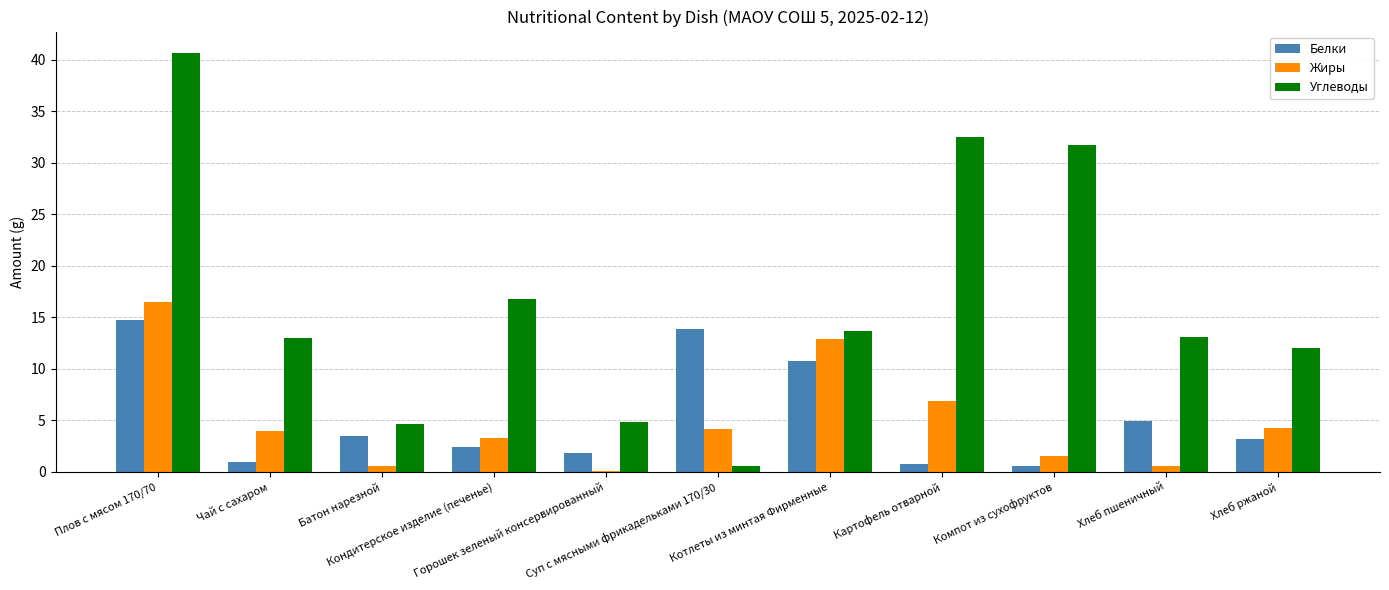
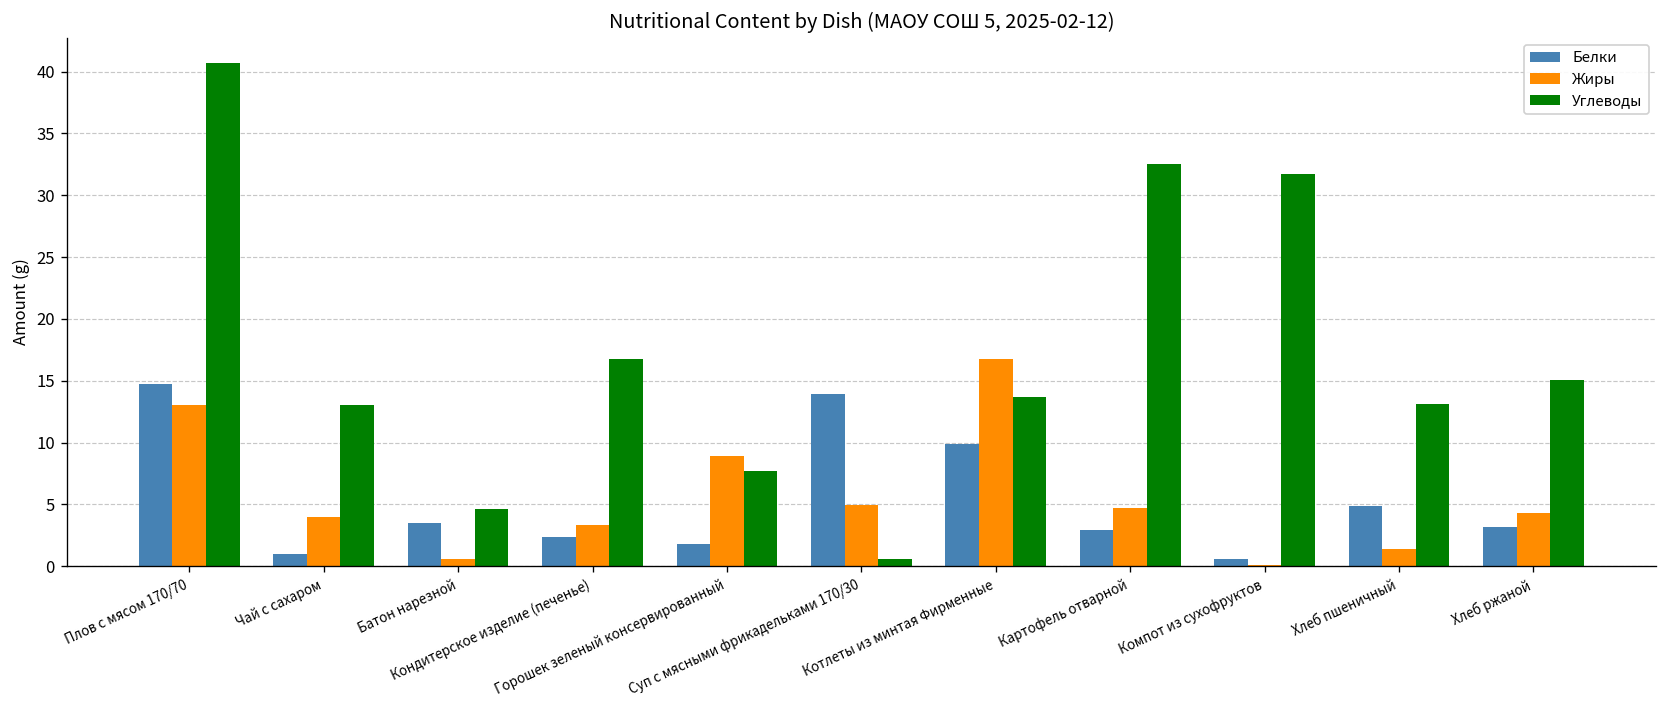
  {
    "Белки": {
      "Плов с мясом 170/70": 14.7,
      "Чай с сахаром": 1.0,
      "Батон нарезной": 3.5,
      "Кондитерское изделие (печенье)": 2.4,
      "Горошек зеленый консервированный": 1.8,
      "Суп с мясными фрикадельками 170/30": 13.9,
-     "Котлеты из минтая Фирменные": 10.8,
-     "Картофель отварной": 0.8,
+     "Котлеты из минтая Фирменные": 9.9,
+     "Картофель отварной": 2.9,
      "Компот из сухофруктов": 0.6,
      "Хлеб пшеничный": 4.9,
      "Хлеб ржаной": 3.2
    },
    "Жиры": {
-     "Плов с мясом 170/70": 16.5,
+     "Плов с мясом 170/70": 13.0,
      "Чай с сахаром": 4.0,
      "Батон нарезной": 0.6,
      "Кондитерское изделие (печенье)": 3.3,
-     "Горошек зеленый консервированный": 0.1,
-     "Суп с мясными фрикадельками 170/30": 4.1,
-     "Котлеты из минтая Фирменные": 12.9,
-     "Картофель отварной": 6.9,
-     "Компот из сухофруктов": 1.5,
-     "Хлеб пшеничный": 0.6,
+     "Горошек зеленый консервированный": 8.9,
+     "Суп с мясными фрикадельками 170/30": 4.9,
+     "Котлеты из минтая Фирменные": 16.8,
+     "Картофель отварной": 4.7,
+     "Компот из сухофруктов": 0.1,
+     "Хлеб пшеничный": 1.4,
      "Хлеб ржаной": 4.3
    },
    "Углеводы": {
      "Плов с мясом 170/70": 40.7,
      "Чай с сахаром": 13.0,
      "Батон нарезной": 4.6,
      "Кондитерское изделие (печенье)": 16.8,
-     "Горошек зеленый консервированный": 4.8,
+     "Горошек зеленый консервированный": 7.7,
      "Суп с мясными фрикадельками 170/30": 0.6,
      "Котлеты из минтая Фирменные": 13.7,
      "Картофель отварной": 32.5,
      "Компот из сухофруктов": 31.7,
      "Хлеб пшеничный": 13.1,
-     "Хлеб ржаной": 12.0
+     "Хлеб ржаной": 15.1
    }
  }
